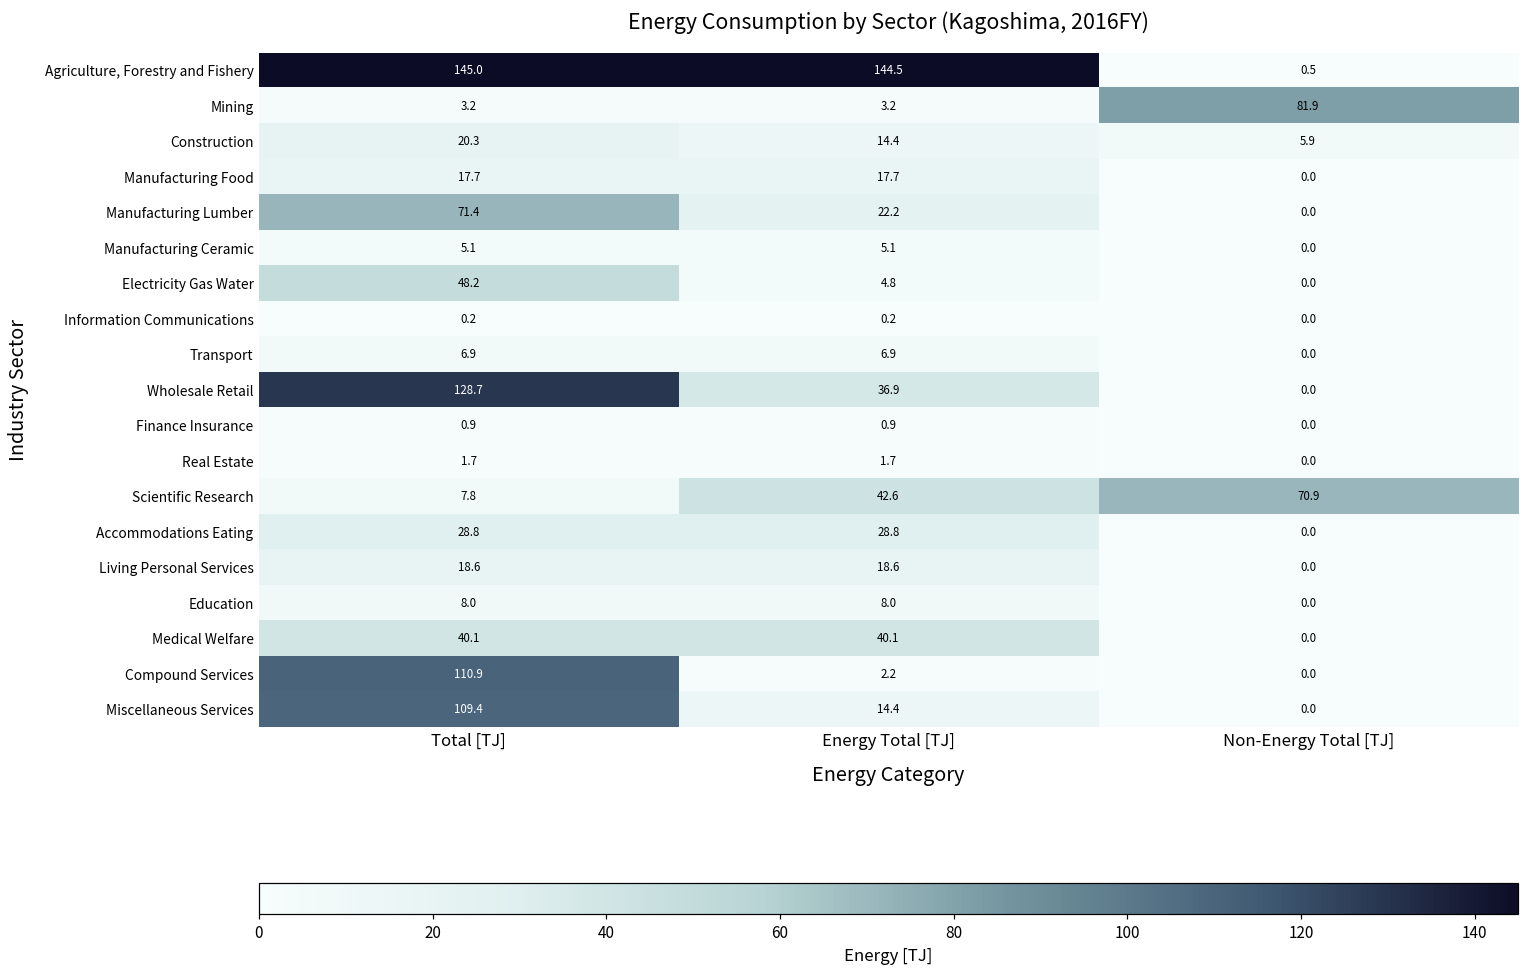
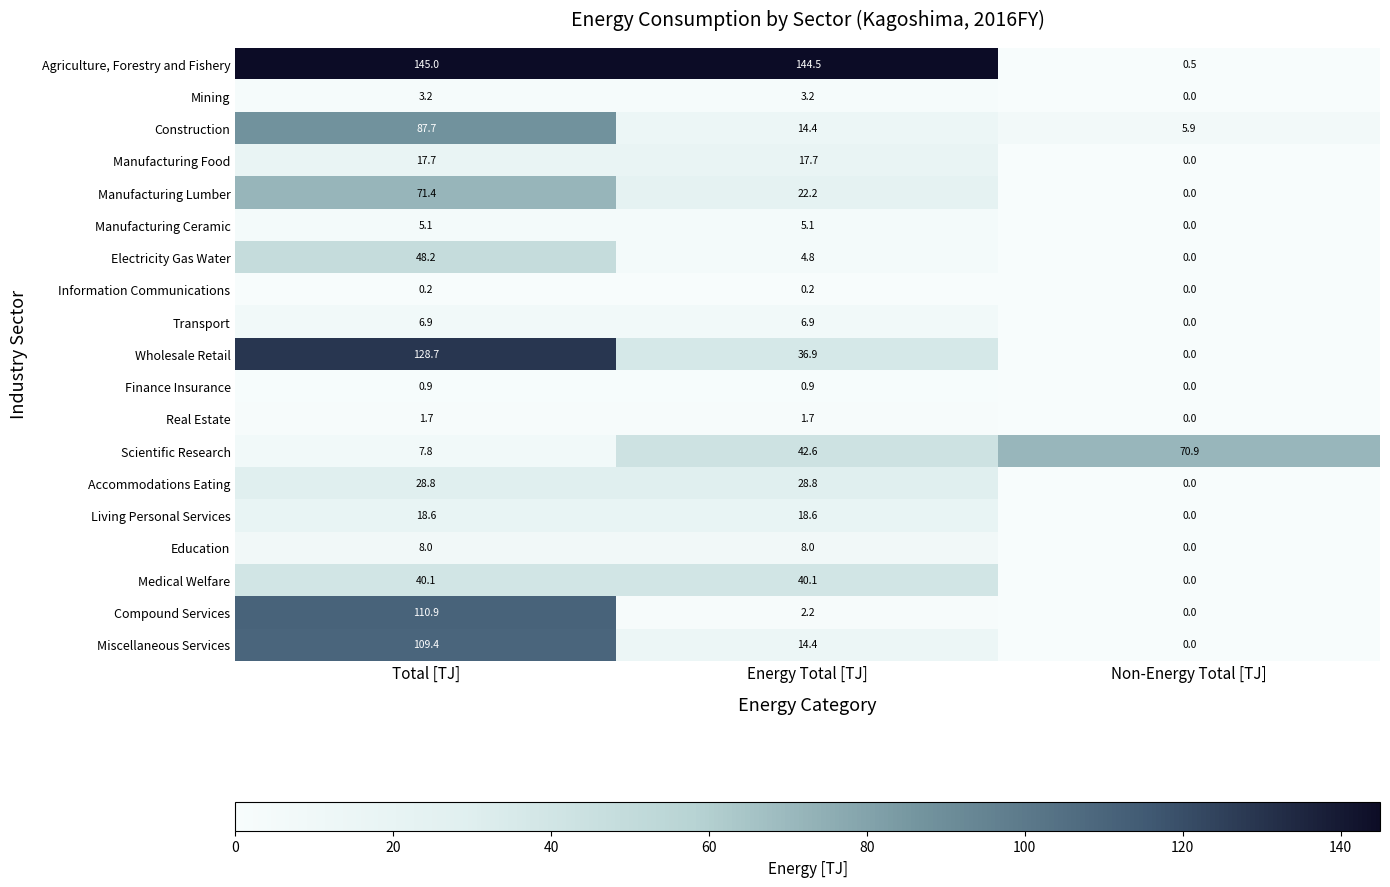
  {
    "Agriculture, Forestry and Fishery": {
      "Total [TJ]": 145.0,
      "Energy Total [TJ]": 144.5,
      "Non-Energy Total [TJ]": 0.5
    },
    "Mining": {
      "Total [TJ]": 3.2,
      "Energy Total [TJ]": 3.2,
-     "Non-Energy Total [TJ]": 81.9
+     "Non-Energy Total [TJ]": 0.0
    },
    "Construction": {
-     "Total [TJ]": 20.3,
+     "Total [TJ]": 87.7,
      "Energy Total [TJ]": 14.4,
      "Non-Energy Total [TJ]": 5.9
    },
    "Manufacturing Food": {
      "Total [TJ]": 17.7,
      "Energy Total [TJ]": 17.7,
      "Non-Energy Total [TJ]": 0.0
    },
    "Manufacturing Lumber": {
      "Total [TJ]": 71.4,
      "Energy Total [TJ]": 22.2,
      "Non-Energy Total [TJ]": 0.0
    },
    "Manufacturing Ceramic": {
      "Total [TJ]": 5.1,
      "Energy Total [TJ]": 5.1,
      "Non-Energy Total [TJ]": 0.0
    },
    "Electricity Gas Water": {
      "Total [TJ]": 48.2,
      "Energy Total [TJ]": 4.8,
      "Non-Energy Total [TJ]": 0.0
    },
    "Information Communications": {
      "Total [TJ]": 0.2,
      "Energy Total [TJ]": 0.2,
      "Non-Energy Total [TJ]": 0.0
    },
    "Transport": {
      "Total [TJ]": 6.9,
      "Energy Total [TJ]": 6.9,
      "Non-Energy Total [TJ]": 0.0
    },
    "Wholesale Retail": {
      "Total [TJ]": 128.7,
      "Energy Total [TJ]": 36.9,
      "Non-Energy Total [TJ]": 0.0
    },
    "Finance Insurance": {
      "Total [TJ]": 0.9,
      "Energy Total [TJ]": 0.9,
      "Non-Energy Total [TJ]": 0.0
    },
    "Real Estate": {
      "Total [TJ]": 1.7,
      "Energy Total [TJ]": 1.7,
      "Non-Energy Total [TJ]": 0.0
    },
    "Scientific Research": {
      "Total [TJ]": 7.8,
      "Energy Total [TJ]": 42.6,
      "Non-Energy Total [TJ]": 70.9
    },
    "Accommodations Eating": {
      "Total [TJ]": 28.8,
      "Energy Total [TJ]": 28.8,
      "Non-Energy Total [TJ]": 0.0
    },
    "Living Personal Services": {
      "Total [TJ]": 18.6,
      "Energy Total [TJ]": 18.6,
      "Non-Energy Total [TJ]": 0.0
    },
    "Education": {
      "Total [TJ]": 8.0,
      "Energy Total [TJ]": 8.0,
      "Non-Energy Total [TJ]": 0.0
    },
    "Medical Welfare": {
      "Total [TJ]": 40.1,
      "Energy Total [TJ]": 40.1,
      "Non-Energy Total [TJ]": 0.0
    },
    "Compound Services": {
      "Total [TJ]": 110.9,
      "Energy Total [TJ]": 2.2,
      "Non-Energy Total [TJ]": 0.0
    },
    "Miscellaneous Services": {
      "Total [TJ]": 109.4,
      "Energy Total [TJ]": 14.4,
      "Non-Energy Total [TJ]": 0.0
    }
  }
